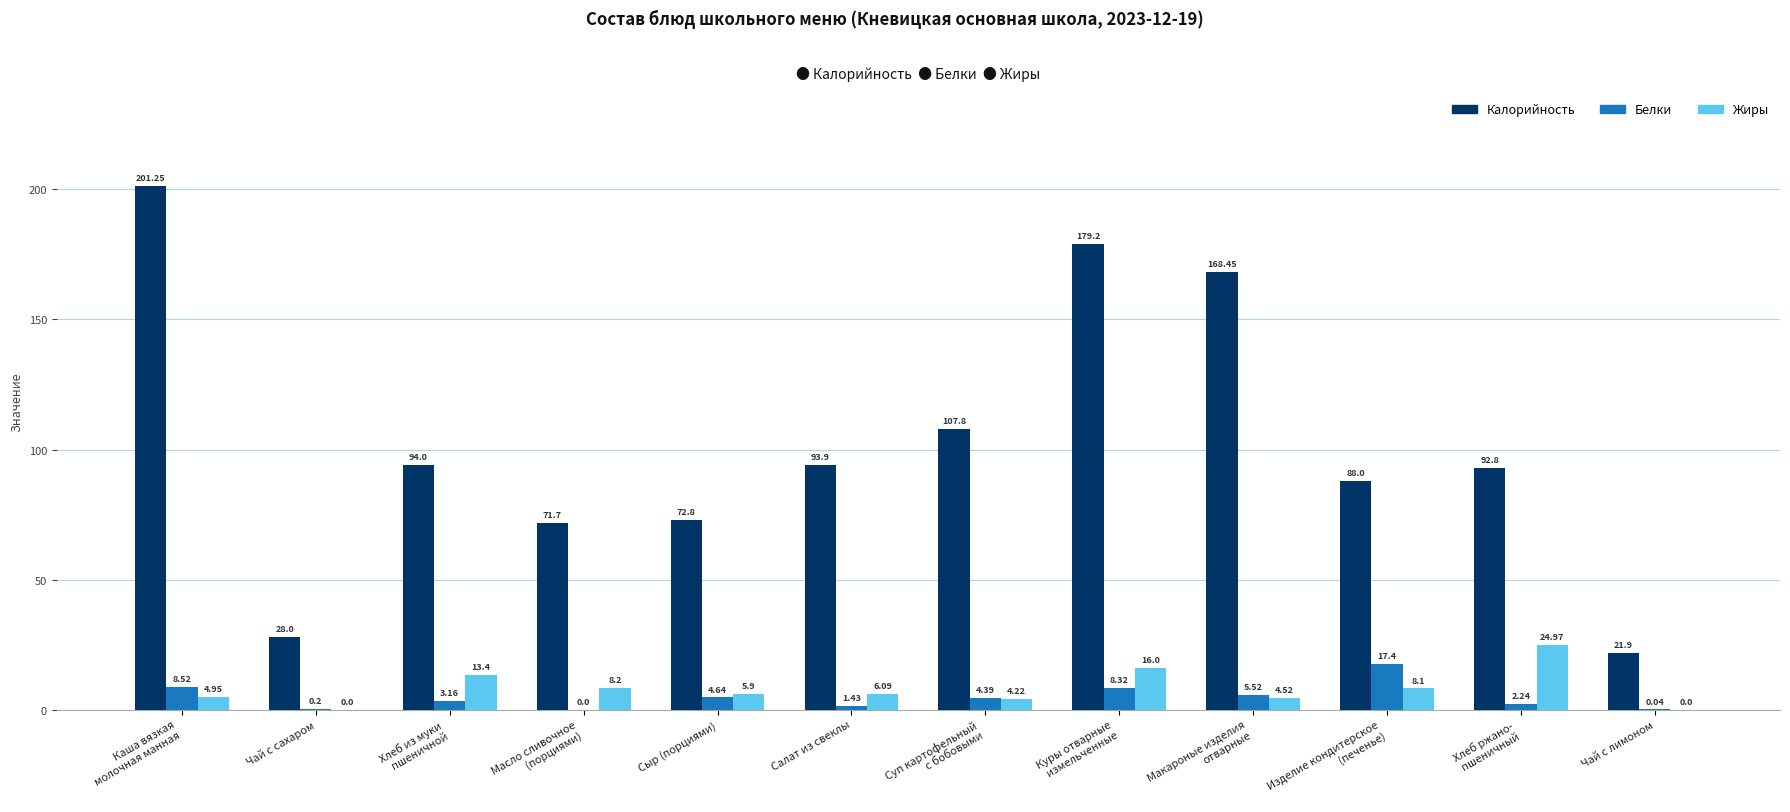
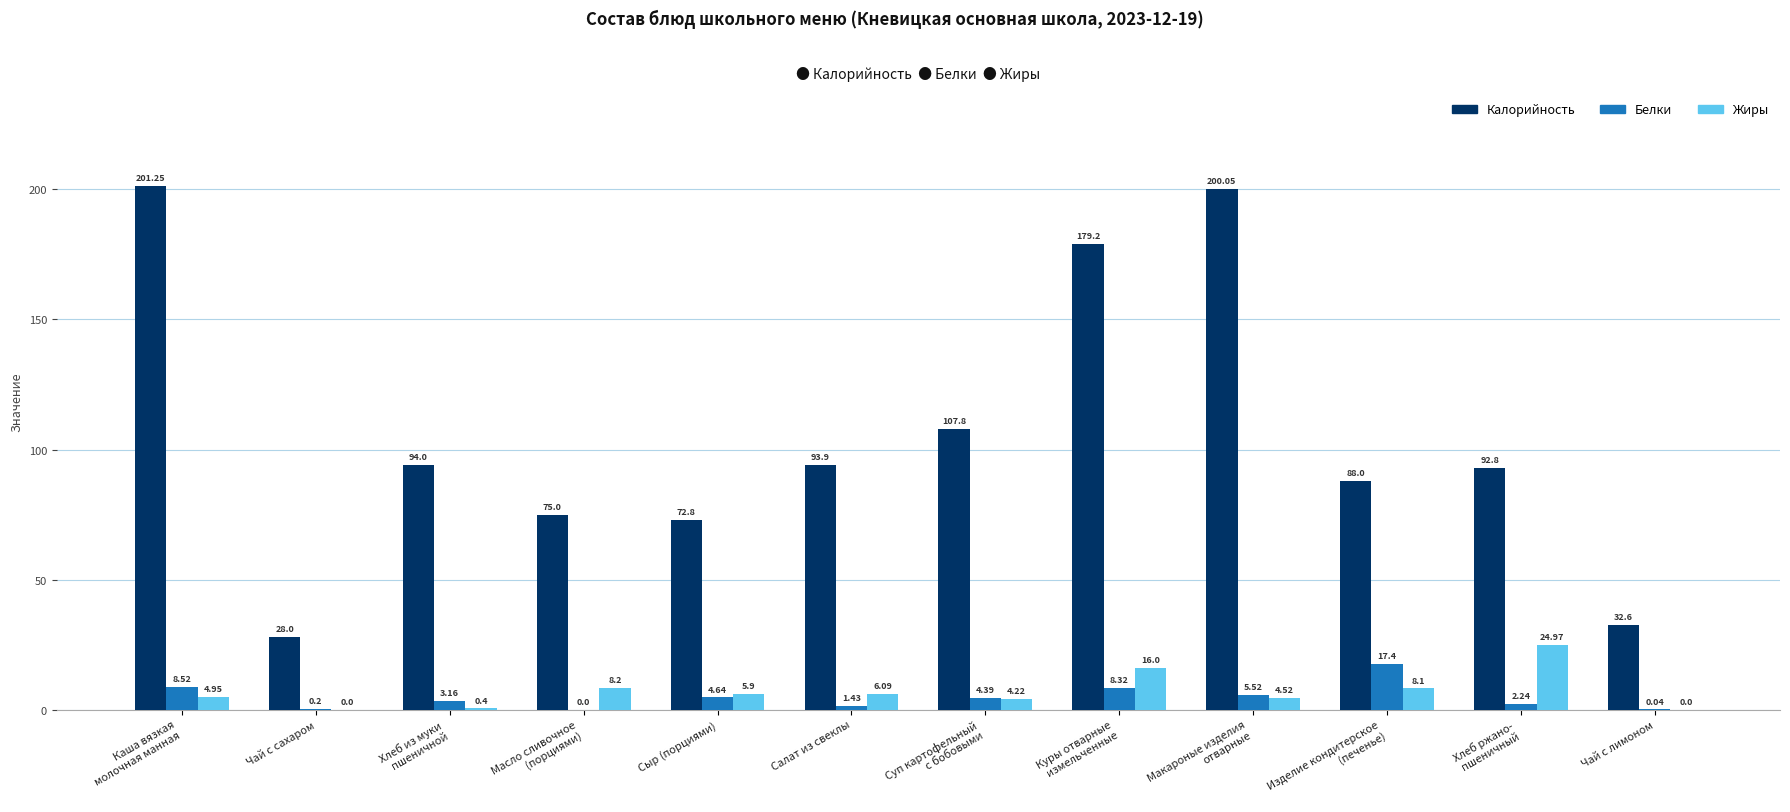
  {
    "Калорийность": {
      "Каша вязкая молочная манная": 201.25,
      "Чай с сахаром": 28.0,
      "Хлеб из муки пшеничной": 94.0,
-     "Масло сливочное (порциями)": 71.7,
+     "Масло сливочное (порциями)": 75.0,
      "Сыр (порциями)": 72.8,
      "Салат из свеклы": 93.9,
      "Суп картофельный с бобовыми": 107.8,
      "Куры отварные измельченные": 179.2,
-     "Макароные изделия отварные": 168.45,
+     "Макароные изделия отварные": 200.05,
      "Изделие кондитерское (печенье)": 88.0,
      "Хлеб ржано- пшеничный": 92.8,
-     "Чай с лимоном": 21.9
+     "Чай с лимоном": 32.6
    },
    "Белки": {
      "Каша вязкая молочная манная": 8.52,
      "Чай с сахаром": 0.2,
      "Хлеб из муки пшеничной": 3.16,
      "Масло сливочное (порциями)": 0.0,
      "Сыр (порциями)": 4.64,
      "Салат из свеклы": 1.43,
      "Суп картофельный с бобовыми": 4.39,
      "Куры отварные измельченные": 8.32,
      "Макароные изделия отварные": 5.52,
      "Изделие кондитерское (печенье)": 17.4,
      "Хлеб ржано- пшеничный": 2.24,
      "Чай с лимоном": 0.04
    },
    "Жиры": {
      "Каша вязкая молочная манная": 4.95,
      "Чай с сахаром": 0.0,
-     "Хлеб из муки пшеничной": 13.4,
+     "Хлеб из муки пшеничной": 0.4,
      "Масло сливочное (порциями)": 8.2,
      "Сыр (порциями)": 5.9,
      "Салат из свеклы": 6.09,
      "Суп картофельный с бобовыми": 4.22,
      "Куры отварные измельченные": 16.0,
      "Макароные изделия отварные": 4.52,
      "Изделие кондитерское (печенье)": 8.1,
      "Хлеб ржано- пшеничный": 24.97,
      "Чай с лимоном": 0.0
    }
  }
